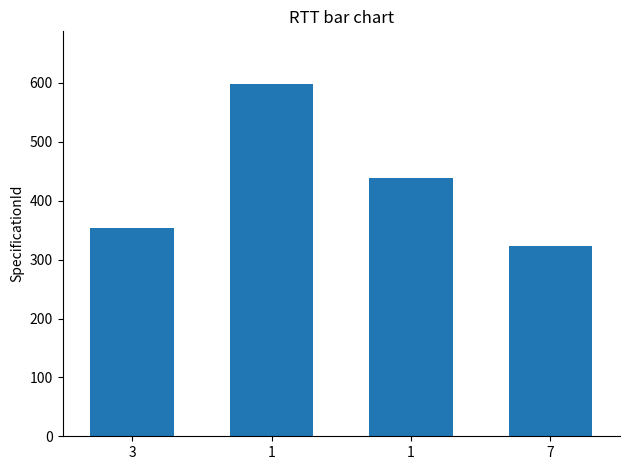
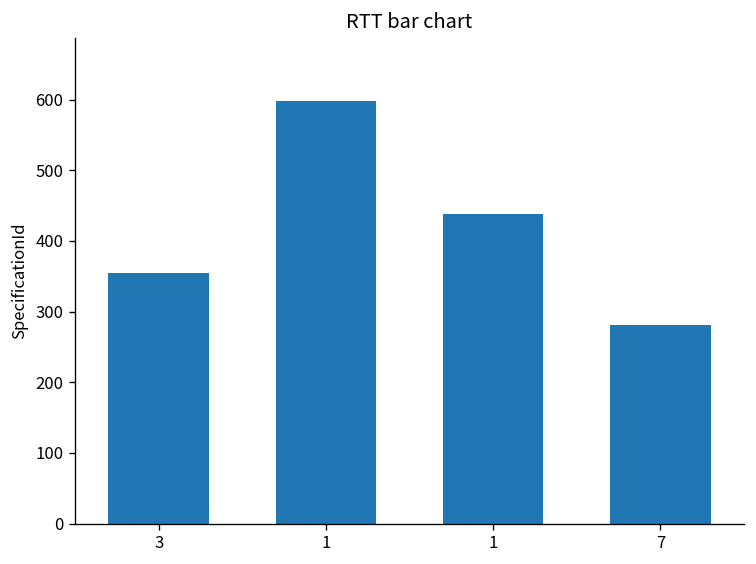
  {
    "3": 350,
-   "7": 320
+   "7": 280
  }
